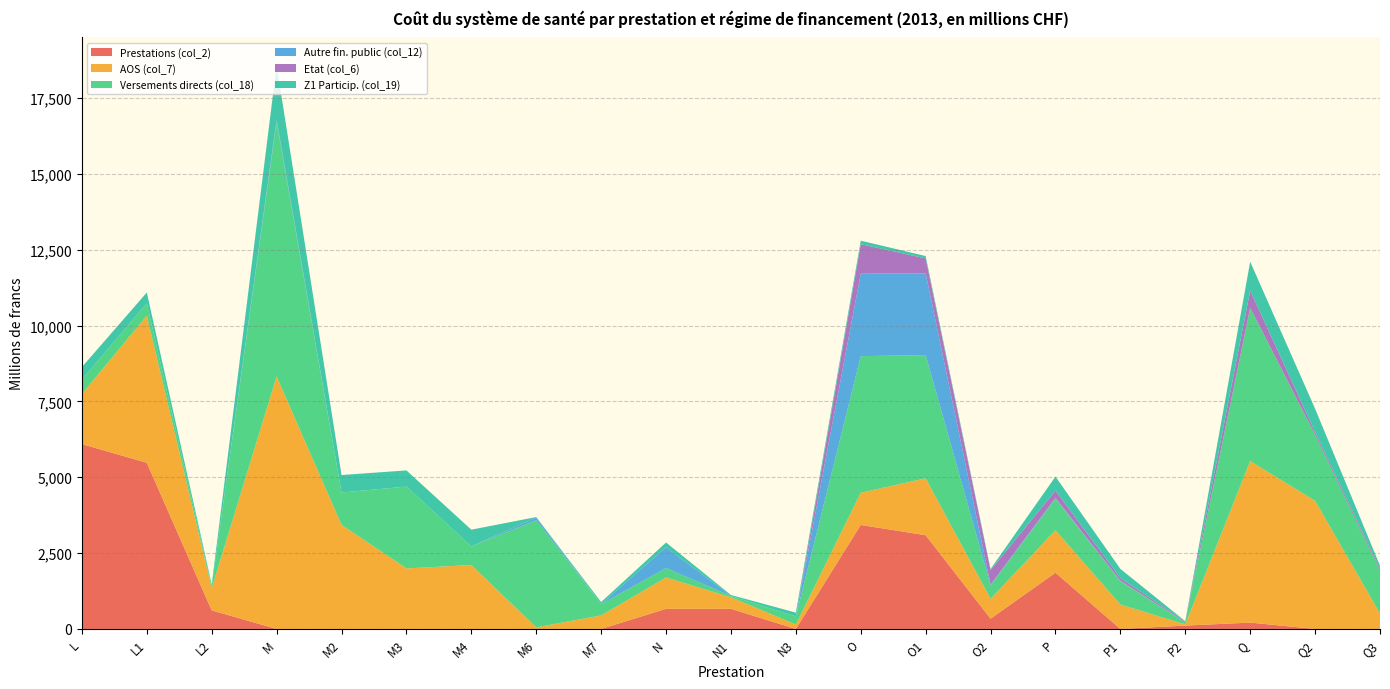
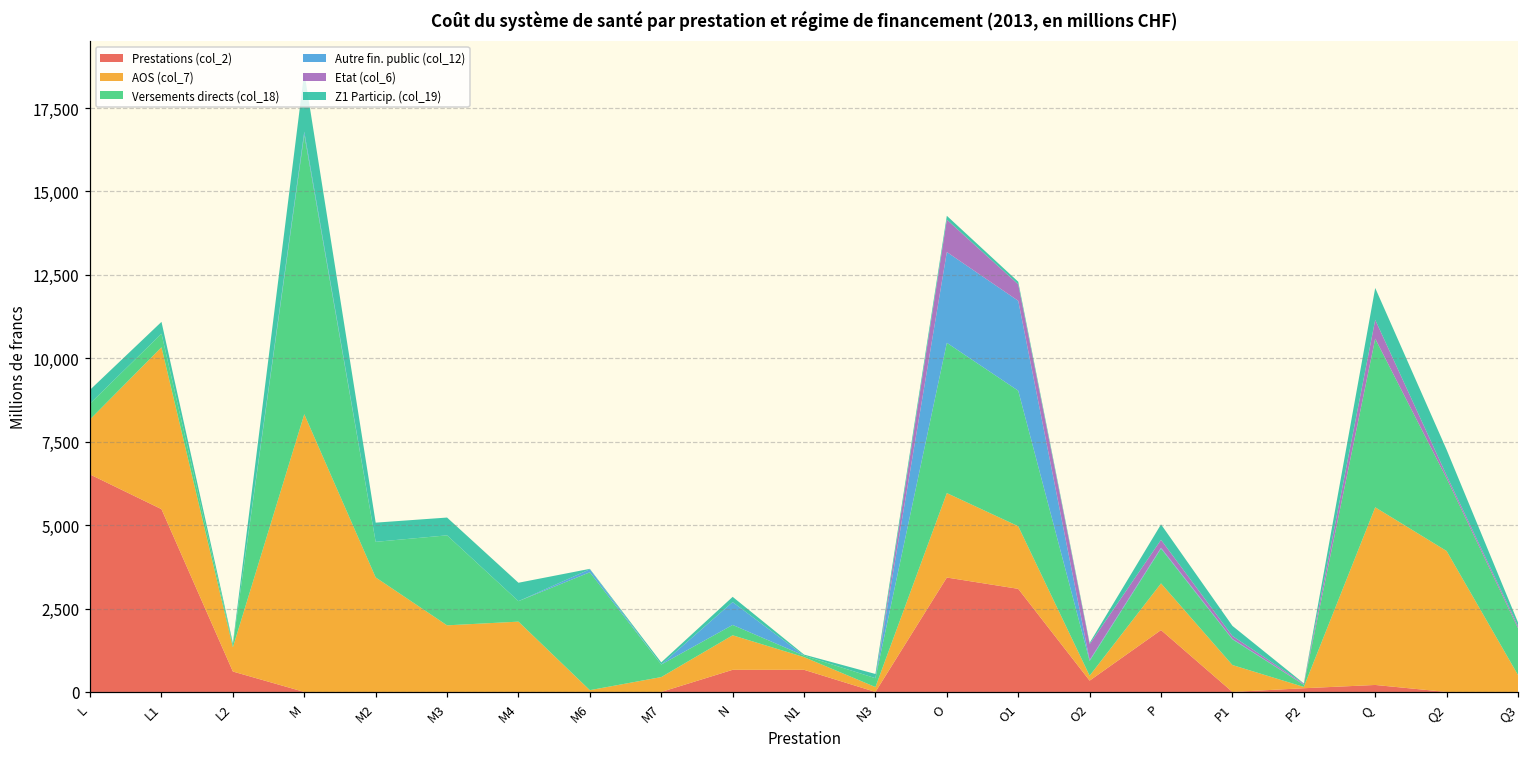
  {
    "Prestations (col_2)": {
-     "L": "6,100",
+     "L": "6,500",
      "L1": "5,500",
      "L2": "600",
      "M": "0",
      "M2": "0",
      "M3": "0",
      "M4": "0",
      "M7": "0",
      "N": "700",
      "N1": "700",
      "N3": "0",
      "O": "3,400",
      "O1": "3,100",
      "O2": "300",
      "P": "1,900",
      "P1": "0",
      "Q": "200",
      "Q2": "0",
      "Q3": "0"
    },
    "AOS (col_7)": {
      "L": "1,700",
      "L1": "4,900",
      "M": "8,300",
      "M2": "3,400",
      "M3": "2,000",
      "M4": "2,100",
      "M7": "400",
      "N": "1,000",
      "N3": "100",
-     "O": "1,100",
+     "O": "2,500",
      "O1": "1,900",
-     "O2": "700",
+     "O2": "100",
      "P": "1,400",
      "P1": "800",
      "Q": "5,300",
      "Q2": "4,200",
      "Q3": "500"
    },
    "Autre fin. public (col_12)": {
      "O": "2,700",
      "O1": "2,700"
    },
    "Etat (col_6)": {
      "O": "1,000",
      "P": "200",
      "P1": "100",
      "Q": "600",
      "Q2": "100"
    }
  }
